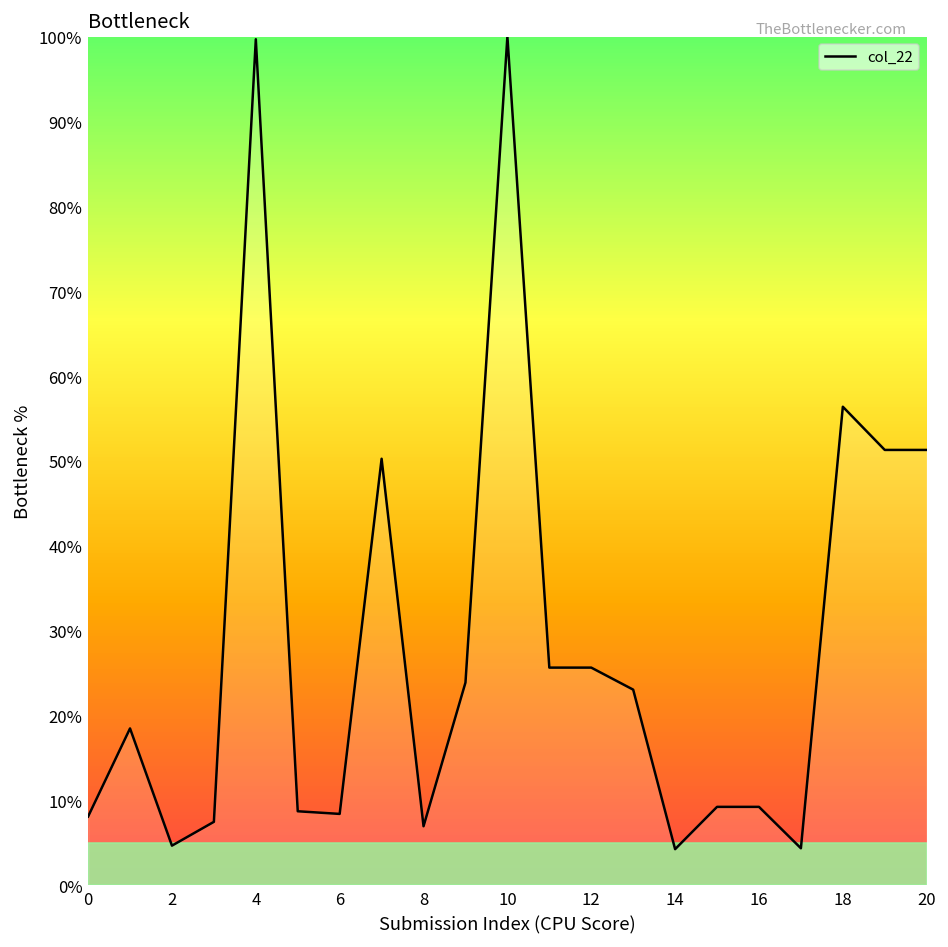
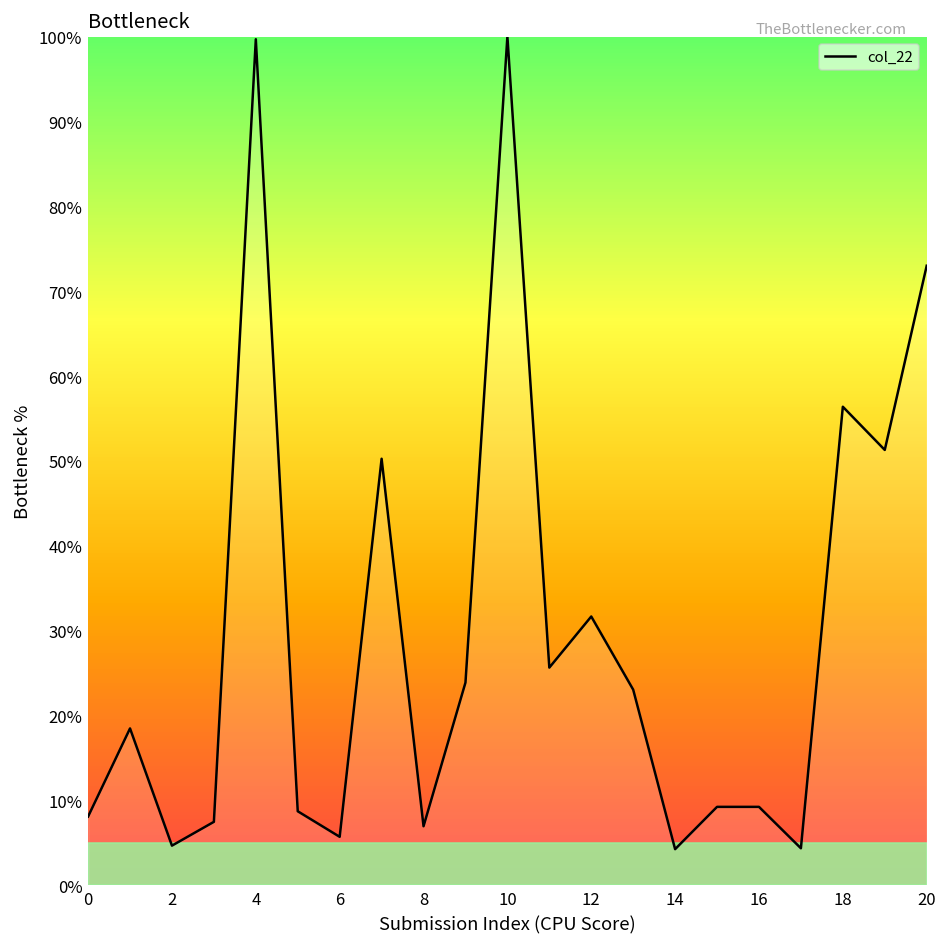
  {
    "0": "8%",
    "4": "100%",
-   "6": "8%",
+   "6": "6%",
    "8": "7%",
    "10": "100%",
-   "12": "26%",
+   "12": "32%",
    "16": "9%",
    "18": "56%",
-   "20": "51%"
+   "20": "73%"
  }
